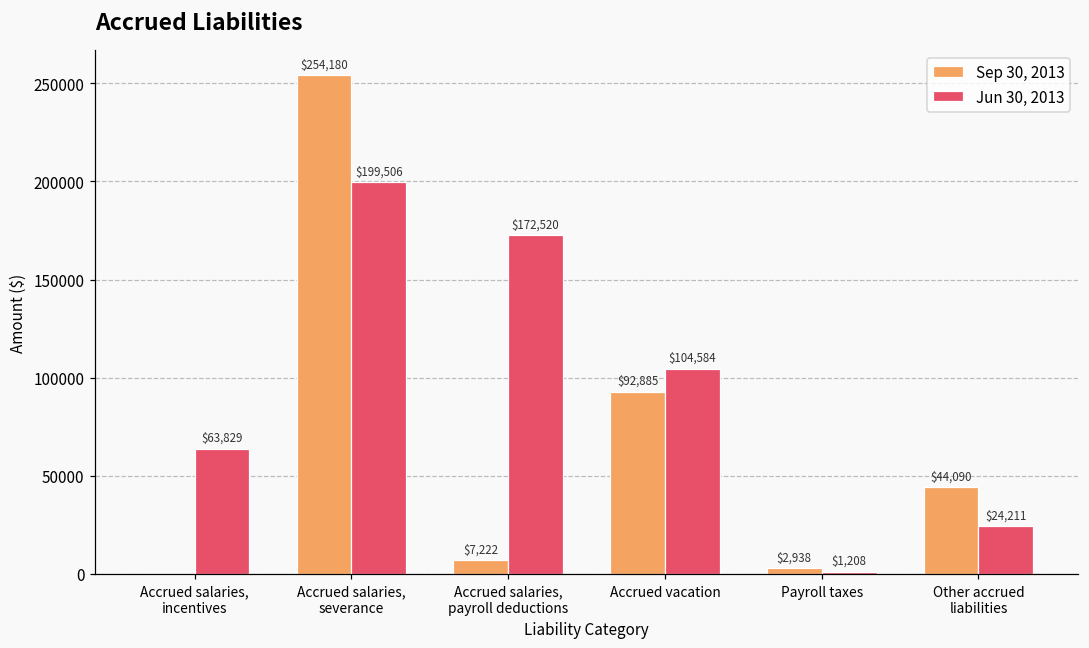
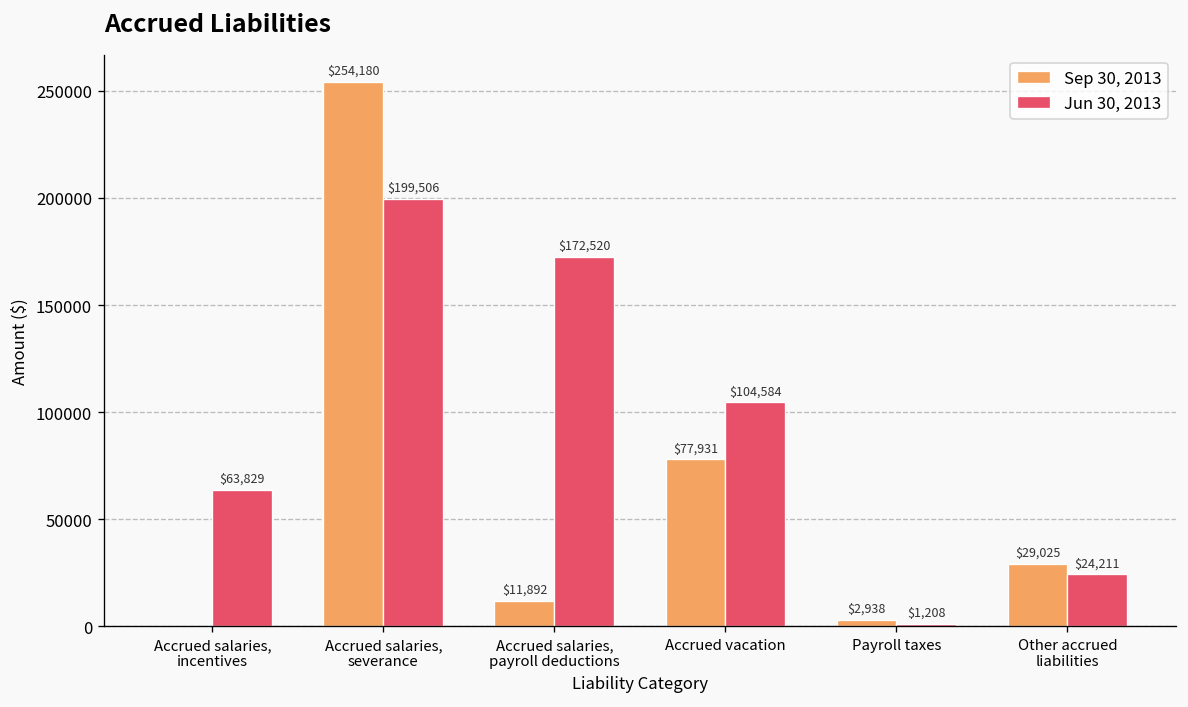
  {
    "Sep 30, 2013": {
      "Accrued salaries, severance": "$254,180",
-     "Accrued salaries, payroll deductions": "$7,222",
-     "Accrued vacation": "$92,885",
+     "Accrued salaries, payroll deductions": "$11,892",
+     "Accrued vacation": "$77,931",
      "Payroll taxes": "$2,938",
-     "Other accrued liabilities": "$44,090"
+     "Other accrued liabilities": "$29,025"
    },
    "Jun 30, 2013": {
      "Accrued salaries, incentives": "$63,829",
      "Accrued salaries, severance": "$199,506",
      "Accrued salaries, payroll deductions": "$172,520",
      "Accrued vacation": "$104,584",
      "Payroll taxes": "$1,208",
      "Other accrued liabilities": "$24,211"
    }
  }
